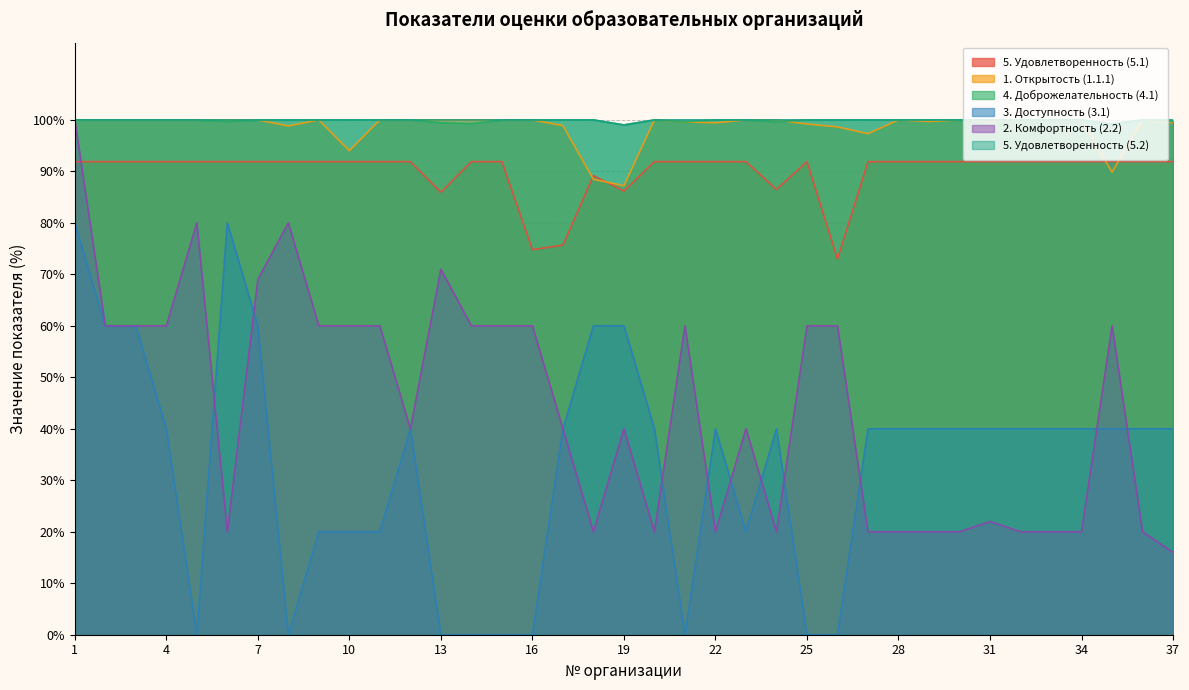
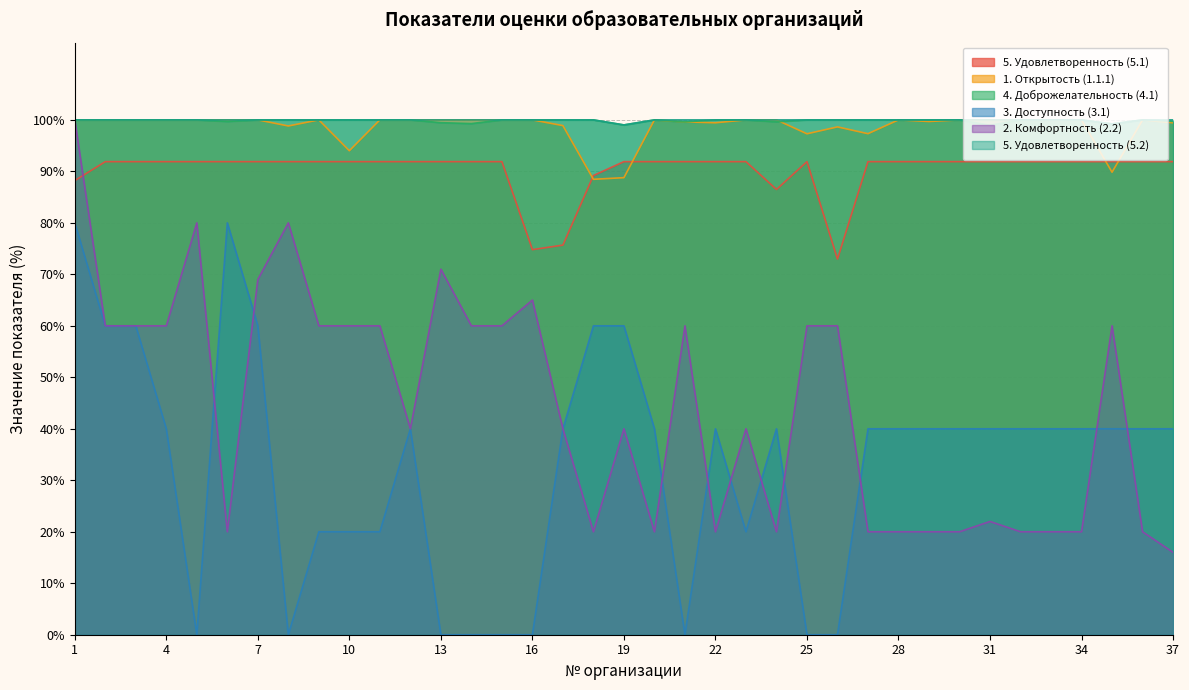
  {
    "5. Удовлетворенность (5.1)": {
-     "1": "92%",
+     "1": "88%",
      "4": "92%",
      "7": "92%",
      "10": "92%",
-     "13": "86%",
+     "13": "92%",
      "16": "75%",
-     "19": "86%",
+     "19": "92%",
      "22": "92%",
      "25": "92%",
      "28": "92%",
      "31": "92%",
      "34": "92%",
      "37": "92%"
    },
    "1. Открытость (1.1.1)": {
      "10": "94%",
-     "19": "87%",
+     "19": "89%",
      "22": "99%",
-     "25": "99%"
+     "25": "97%"
    },
    "2. Комфортность (2.2)": {
      "4": "60%",
      "7": "69%",
      "10": "60%",
      "13": "71%",
-     "16": "60%",
+     "16": "65%",
      "19": "40%",
      "22": "20%",
      "25": "60%",
      "28": "20%",
      "31": "22%",
      "34": "20%",
      "37": "16%"
    }
  }
